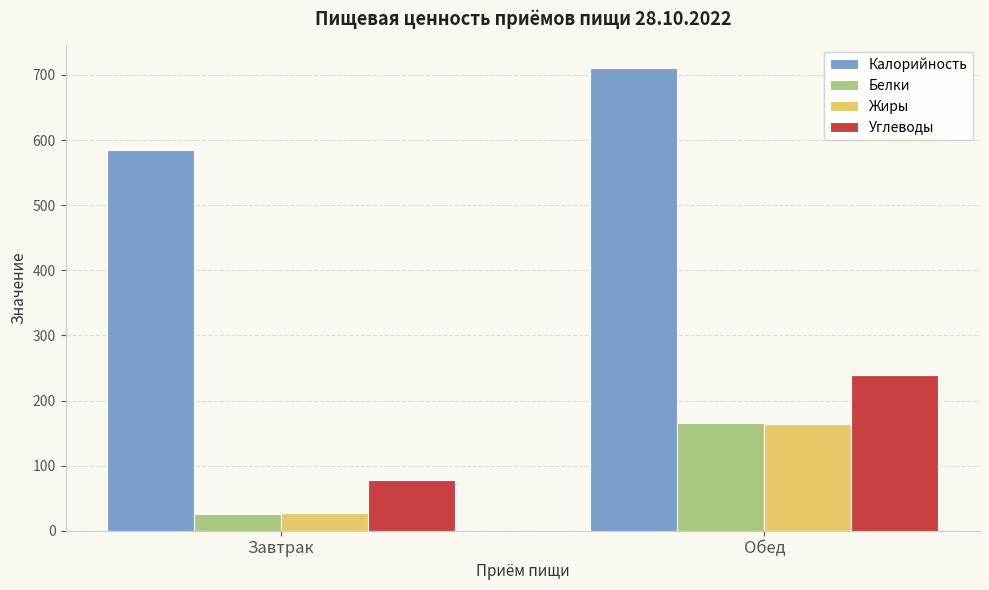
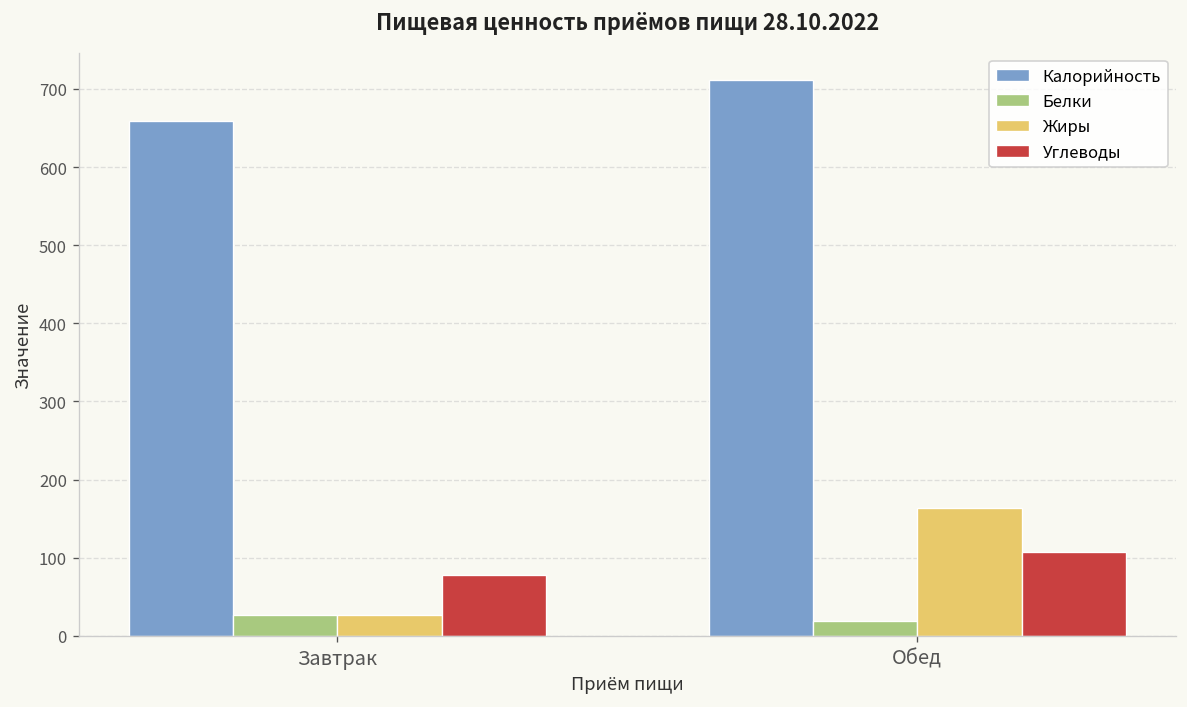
  {
    "Калорийность": {
-     "Завтрак": 590,
+     "Завтрак": 660,
      "Обед": 710
    },
    "Белки": {
      "Завтрак": 30,
-     "Обед": 170
+     "Обед": 20
    },
    "Жиры": {
      "Завтрак": 30,
      "Обед": 160
    },
    "Углеводы": {
      "Завтрак": 80,
-     "Обед": 240
+     "Обед": 110
    }
  }
